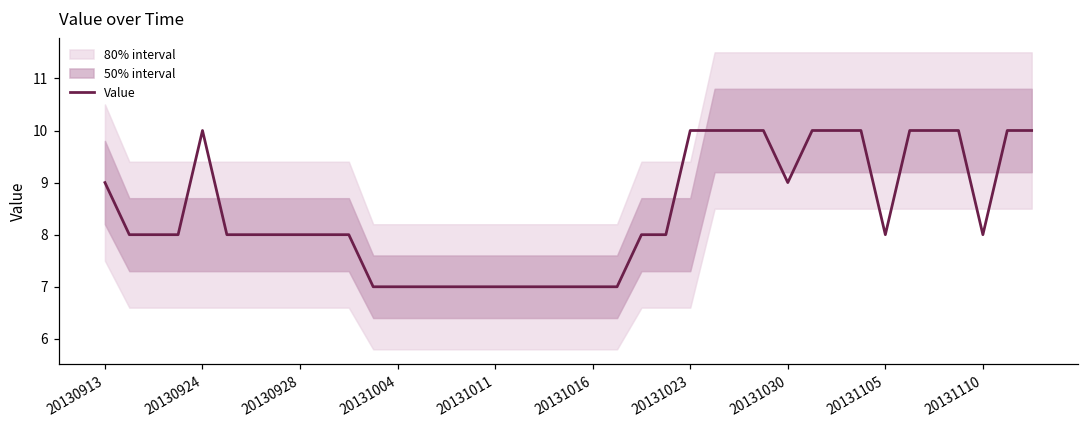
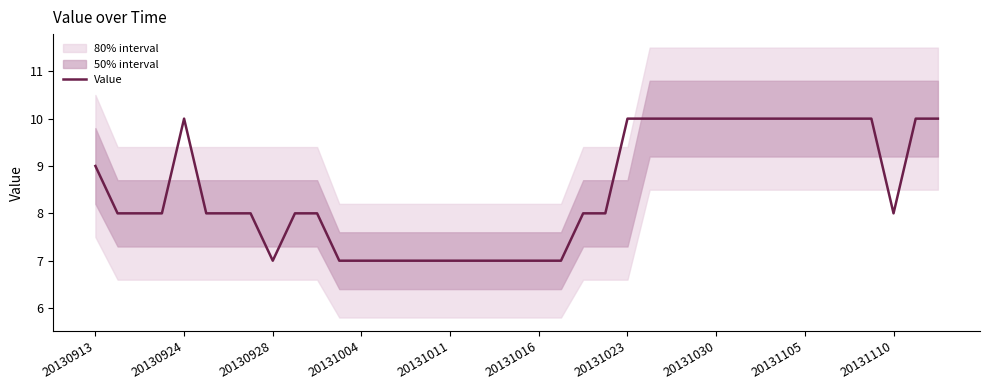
  {
    "Value": {
      "20130913": 9,
      "20130924": 10,
-     "20130928": 8,
+     "20130928": 7,
      "20131004": 7,
      "20131011": 7,
      "20131016": 7,
      "20131023": 10,
-     "20131030": 9,
-     "20131105": 8,
+     "20131030": 10,
+     "20131105": 10,
      "20131110": 8
    }
  }
